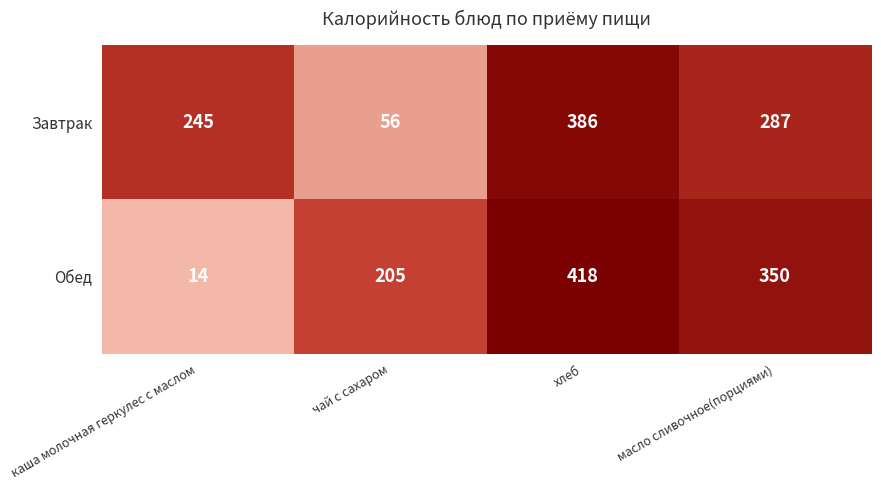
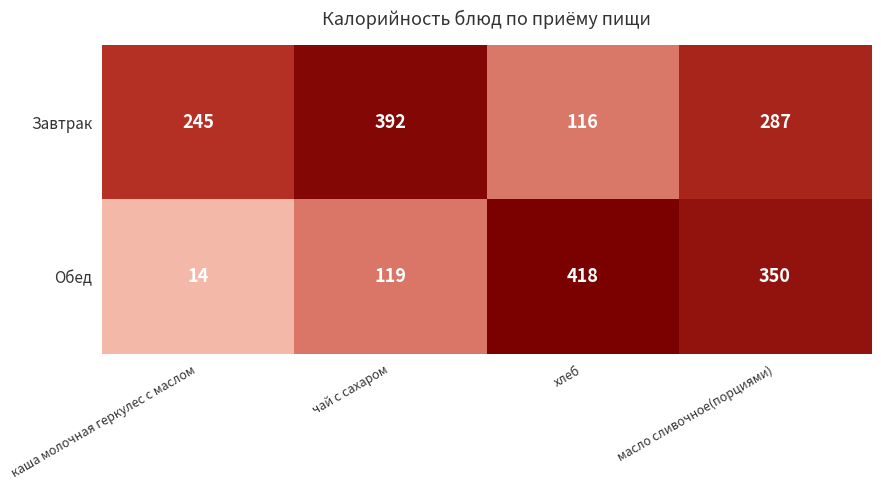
  {
    "Завтрак": {
      "каша молочная геркулес с маслом": 245,
-     "чай с сахаром": 56,
-     "хлеб": 386,
+     "чай с сахаром": 392,
+     "хлеб": 116,
      "масло сливочное(порциями)": 287
    },
    "Обед": {
      "каша молочная геркулес с маслом": 14,
-     "чай с сахаром": 205,
+     "чай с сахаром": 119,
      "хлеб": 418,
      "масло сливочное(порциями)": 350
    }
  }
